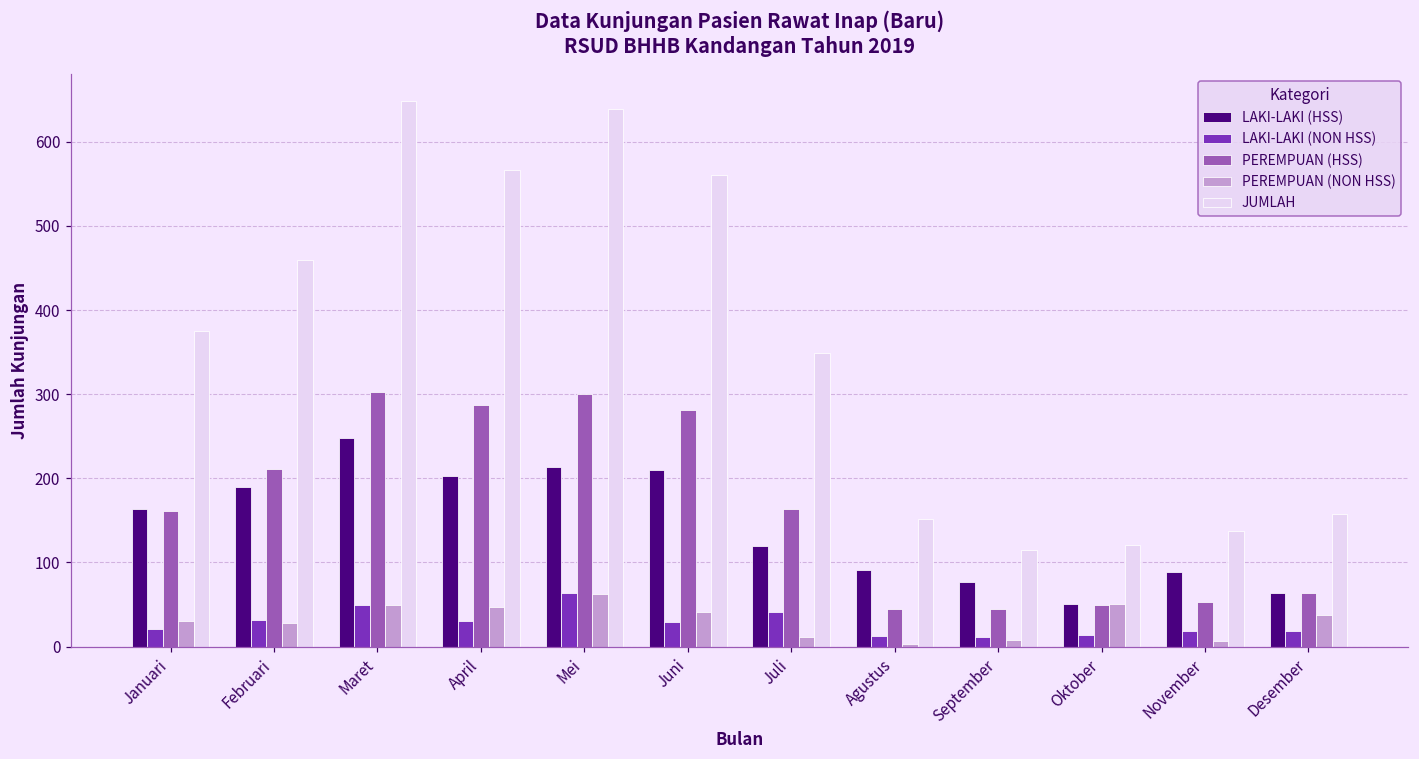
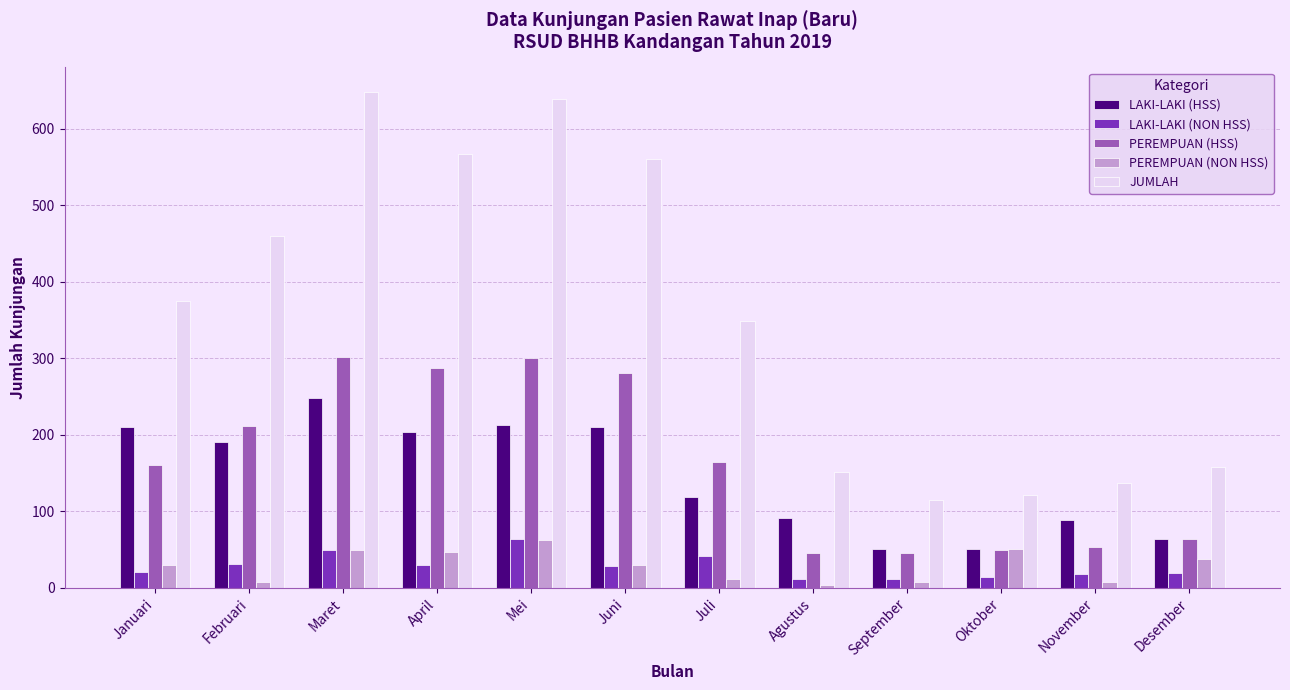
  {
    "LAKI-LAKI (HSS)": {
-     "Januari": 160,
+     "Januari": 210,
      "Februari": 190,
      "Maret": 250,
      "April": 200,
      "Mei": 210,
      "Juni": 210,
      "Juli": 120,
      "Agustus": 90,
-     "September": 80,
+     "September": 50,
      "Oktober": 50,
      "November": 90,
      "Desember": 60
    },
    "PEREMPUAN (NON HSS)": {
      "Januari": 30,
-     "Februari": 30,
+     "Februari": 10,
      "Maret": 50,
      "April": 50,
      "Mei": 60,
-     "Juni": 40,
+     "Juni": 30,
      "Juli": 10,
      "September": 10,
      "Oktober": 50,
      "November": 10,
      "Desember": 40
    },
    "JUMLAH": {
      "Januari": 380,
      "Februari": 460,
      "Maret": 650,
      "April": 570,
      "Mei": 640,
      "Juni": 560,
      "Juli": 350,
      "Agustus": 150,
      "September": 120,
      "Oktober": 120,
      "November": 140,
      "Desember": 160
    }
  }
